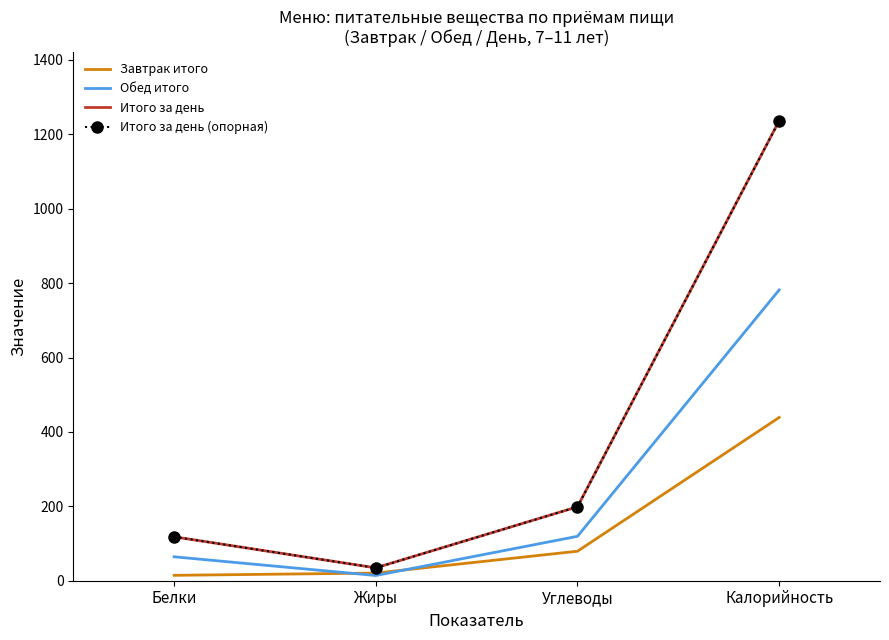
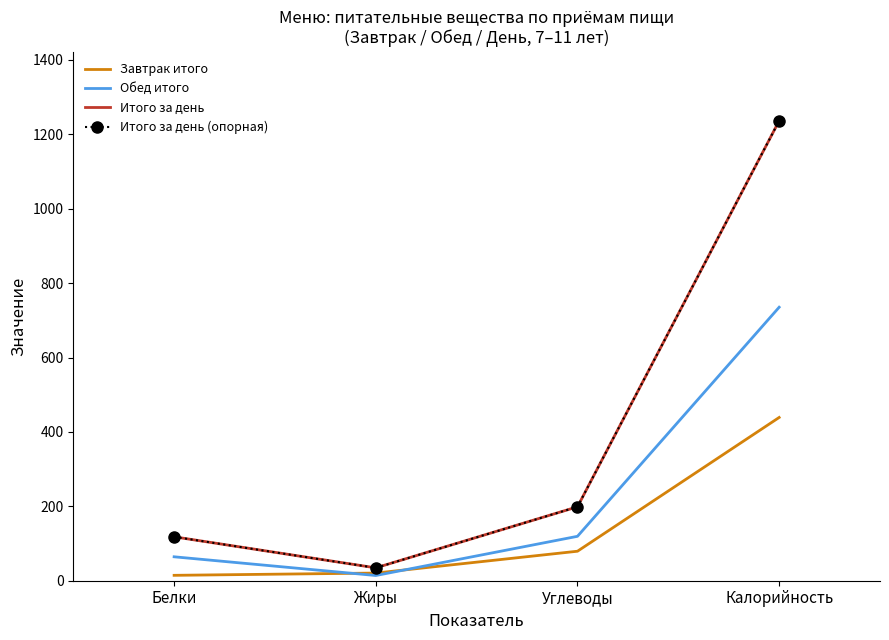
  {
    "Завтрак итого": {
      "Белки": 10,
      "Углеводы": 80,
      "Калорийность": 440
    },
    "Обед итого": {
      "Белки": 60,
      "Углеводы": 120,
-     "Калорийность": 780
+     "Калорийность": 740
    },
    "Итого за день (опорная)": {
      "Белки": 120,
      "Жиры": 30,
      "Углеводы": 200,
      "Калорийность": 1240
    }
  }
